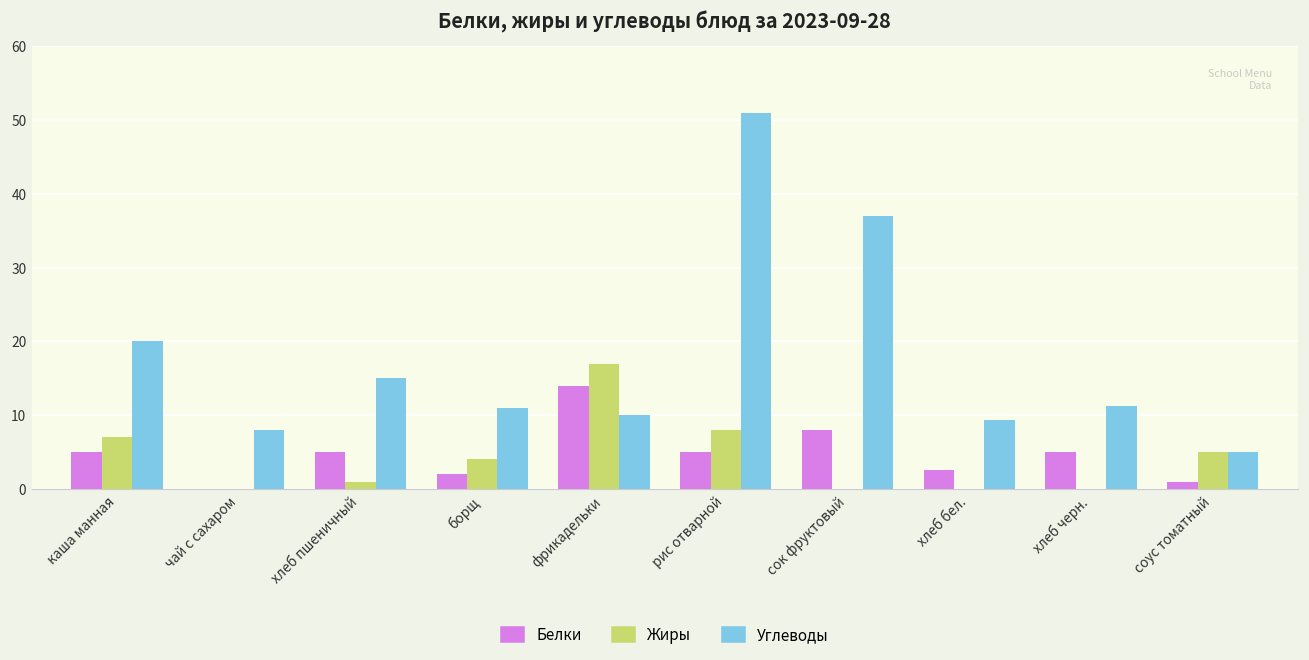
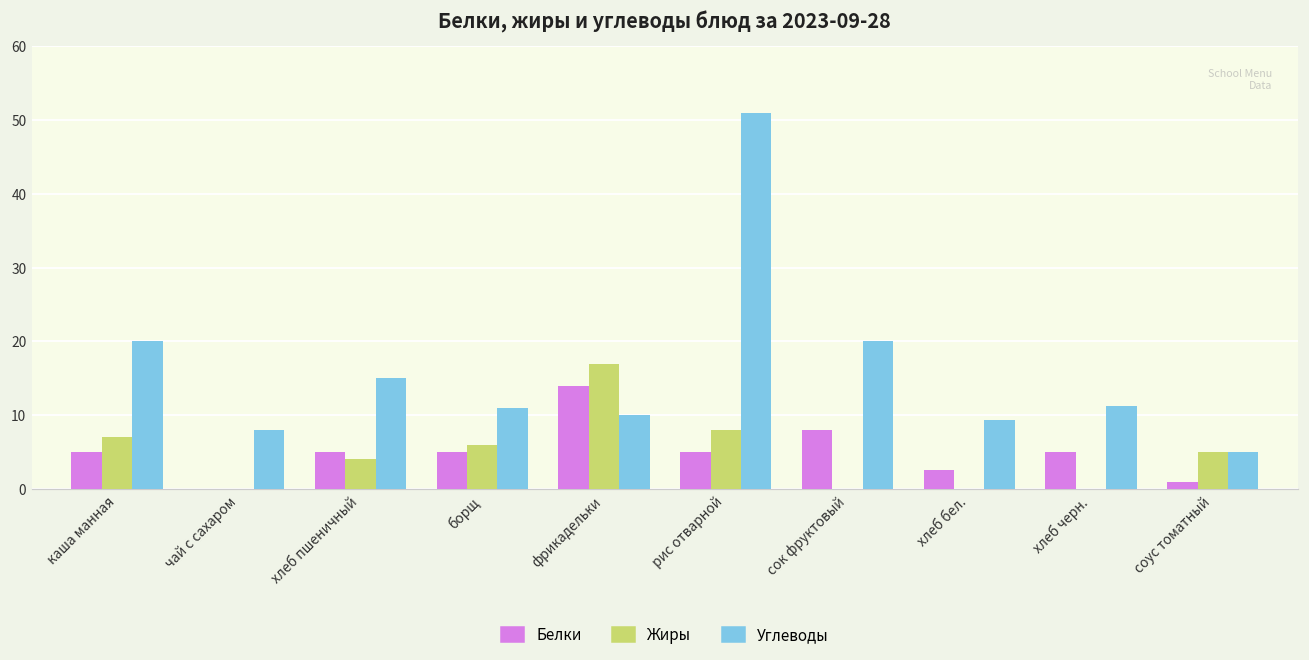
  {
    "Белки": {
      "каша манная": 5,
      "чай с сахаром": 0,
      "хлеб пшеничный": 5,
-     "борщ": 2,
+     "борщ": 5,
      "фрикадельки": 14,
      "рис отварной": 5,
      "сок фруктовый": 8,
      "хлеб бел.": 3,
      "хлеб черн.": 5,
      "соус томатный": 1
    },
    "Жиры": {
      "каша манная": 7,
      "чай с сахаром": 0,
-     "хлеб пшеничный": 1,
-     "борщ": 4,
+     "хлеб пшеничный": 4,
+     "борщ": 6,
      "фрикадельки": 17,
      "рис отварной": 8,
      "сок фруктовый": 0,
      "хлеб бел.": 0,
      "хлеб черн.": 0,
      "соус томатный": 5
    },
    "Углеводы": {
      "каша манная": 20,
      "чай с сахаром": 8,
      "хлеб пшеничный": 15,
      "борщ": 11,
      "фрикадельки": 10,
      "рис отварной": 51,
-     "сок фруктовый": 37,
+     "сок фруктовый": 20,
      "хлеб бел.": 9,
      "хлеб черн.": 11,
      "соус томатный": 5
    }
  }
